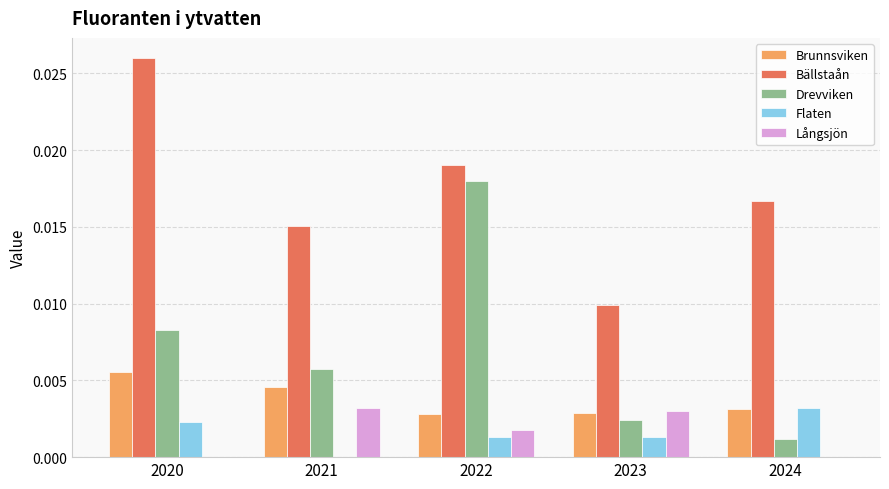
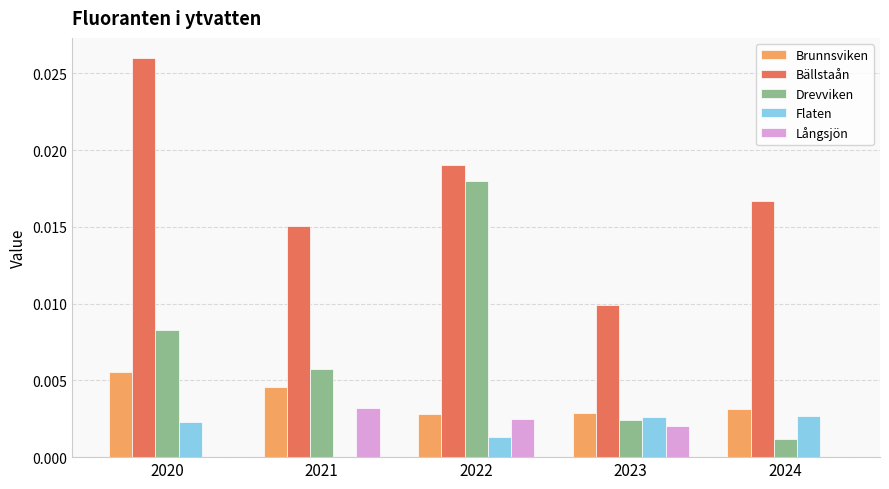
  {
    "Drevviken": {
      "2020": 0.0083,
      "2021": 0.0058,
      "2022": 0.0180,
      "2023": 0.0024,
      "2024": 0.0012
    },
    "Flaten": {
      "2020": 0.0023,
      "2021": 0.0000,
      "2022": 0.0013,
-     "2023": 0.0013,
-     "2024": 0.0032
+     "2023": 0.0026,
+     "2024": 0.0027
    },
    "Långsjön": {
      "2020": 0.0000,
      "2021": 0.0032,
-     "2022": 0.0018,
-     "2023": 0.003,
+     "2022": 0.0025,
+     "2023": 0.002,
      "2024": 0.0000
    }
  }
